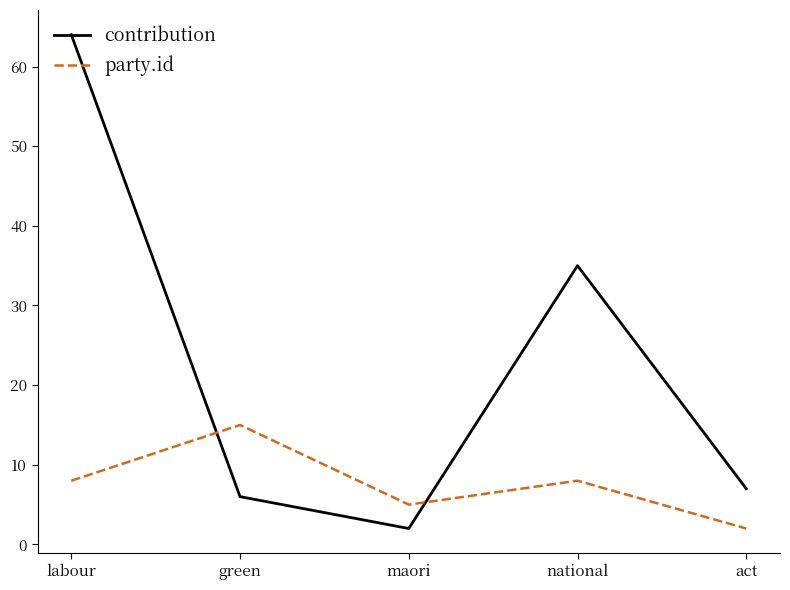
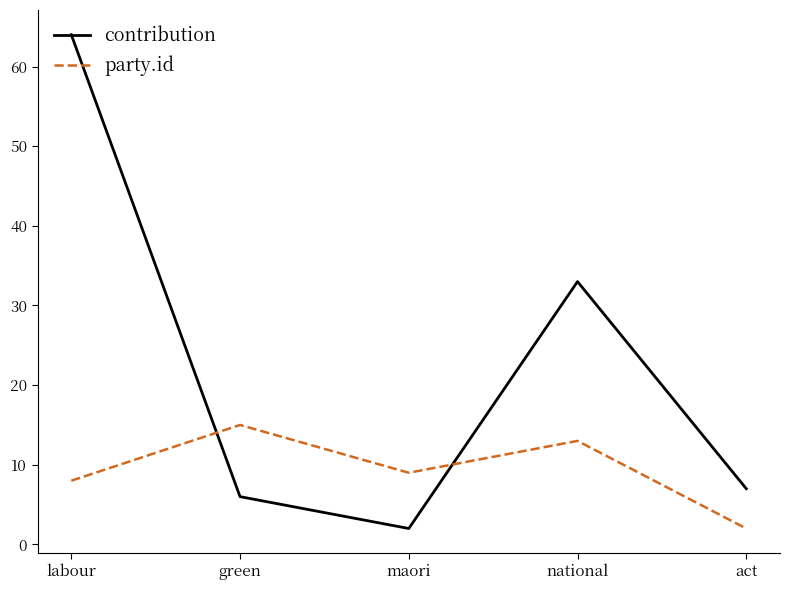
  {
    "contribution": {
      "labour": 64,
      "green": 6,
      "maori": 2,
-     "national": 35,
+     "national": 33,
      "act": 7
    },
    "party.id": {
      "labour": 8,
      "green": 15,
-     "maori": 5,
-     "national": 8,
+     "maori": 9,
+     "national": 13,
      "act": 2
    }
  }
